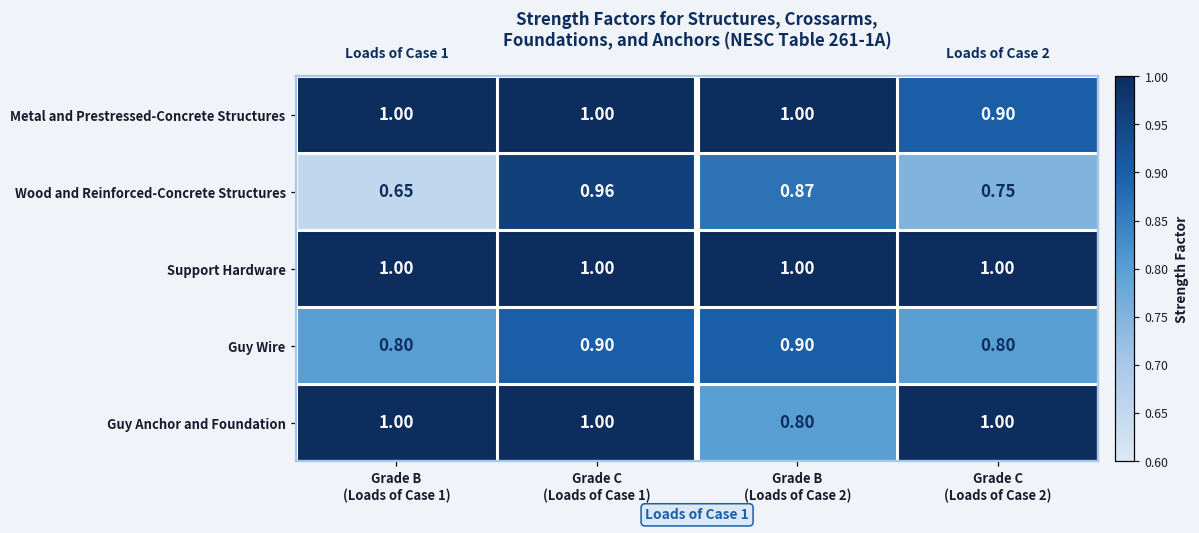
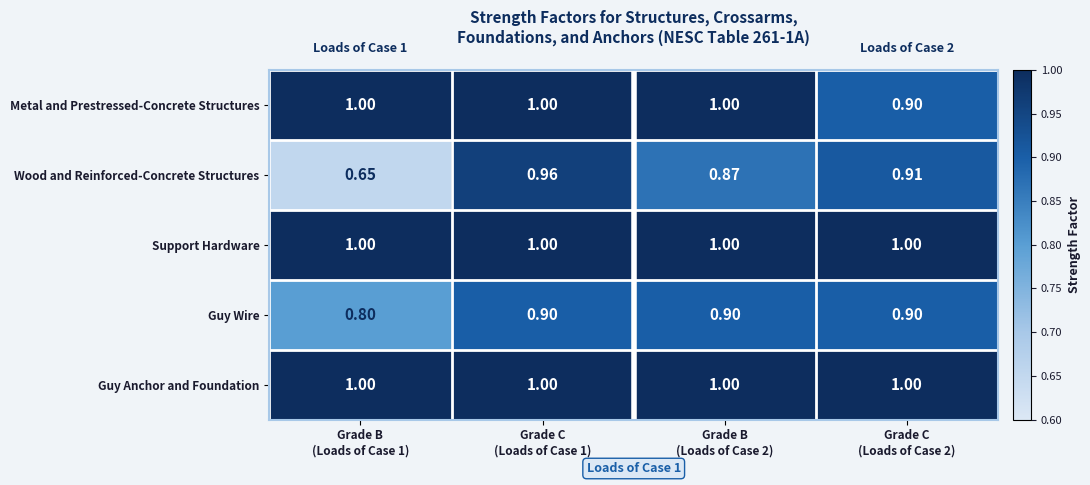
  {
    "Metal and Prestressed-Concrete Structures": {
      "Grade B (Loads of Case 1)": 1.00,
      "Grade C (Loads of Case 1)": 1.00,
      "Grade B (Loads of Case 2)": 1.00,
      "Grade C (Loads of Case 2)": 0.90
    },
    "Wood and Reinforced-Concrete Structures": {
      "Grade B (Loads of Case 1)": 0.65,
      "Grade C (Loads of Case 1)": 0.96,
      "Grade B (Loads of Case 2)": 0.87,
-     "Grade C (Loads of Case 2)": 0.75
+     "Grade C (Loads of Case 2)": 0.91
    },
    "Support Hardware": {
      "Grade B (Loads of Case 1)": 1.00,
      "Grade C (Loads of Case 1)": 1.00,
      "Grade B (Loads of Case 2)": 1.00,
      "Grade C (Loads of Case 2)": 1.00
    },
    "Guy Wire": {
      "Grade B (Loads of Case 1)": 0.80,
      "Grade C (Loads of Case 1)": 0.90,
      "Grade B (Loads of Case 2)": 0.90,
-     "Grade C (Loads of Case 2)": 0.80
+     "Grade C (Loads of Case 2)": 0.90
    },
    "Guy Anchor and Foundation": {
      "Grade B (Loads of Case 1)": 1.00,
      "Grade C (Loads of Case 1)": 1.00,
-     "Grade B (Loads of Case 2)": 0.80,
+     "Grade B (Loads of Case 2)": 1.00,
      "Grade C (Loads of Case 2)": 1.00
    }
  }
